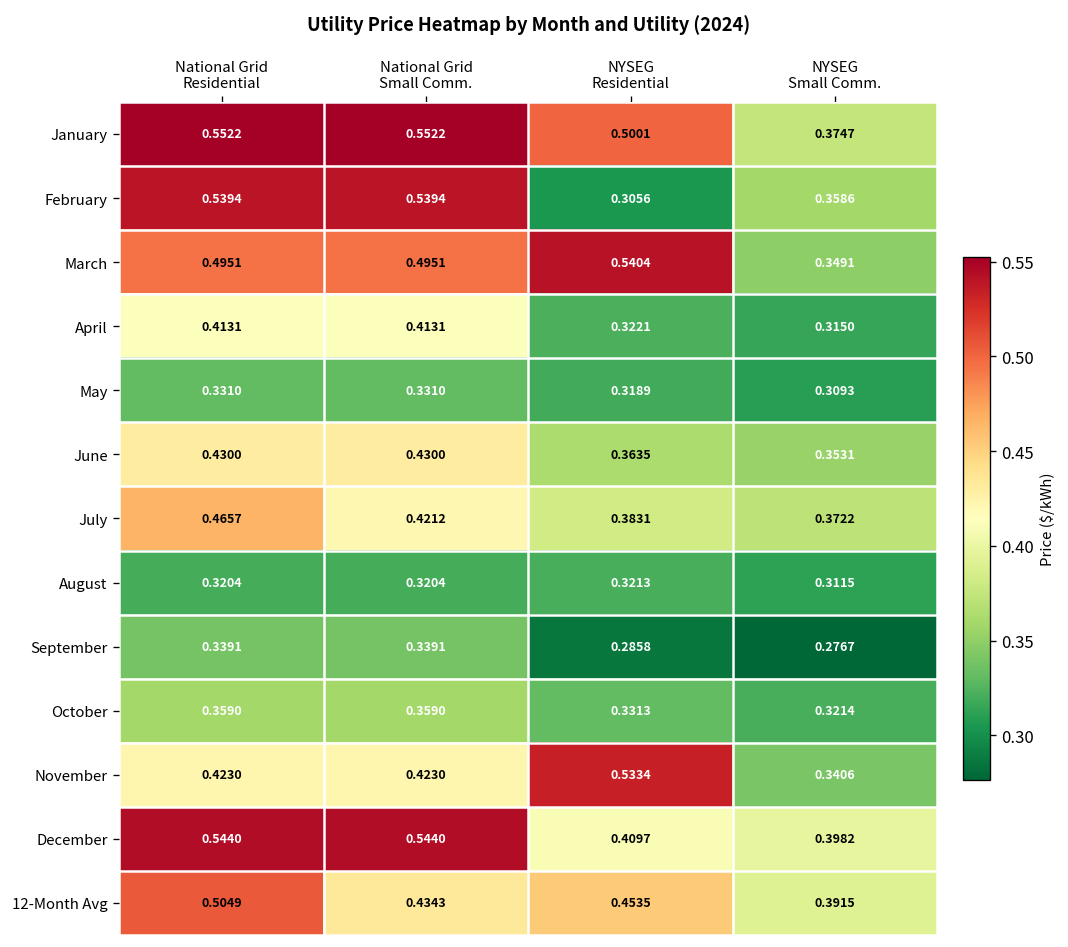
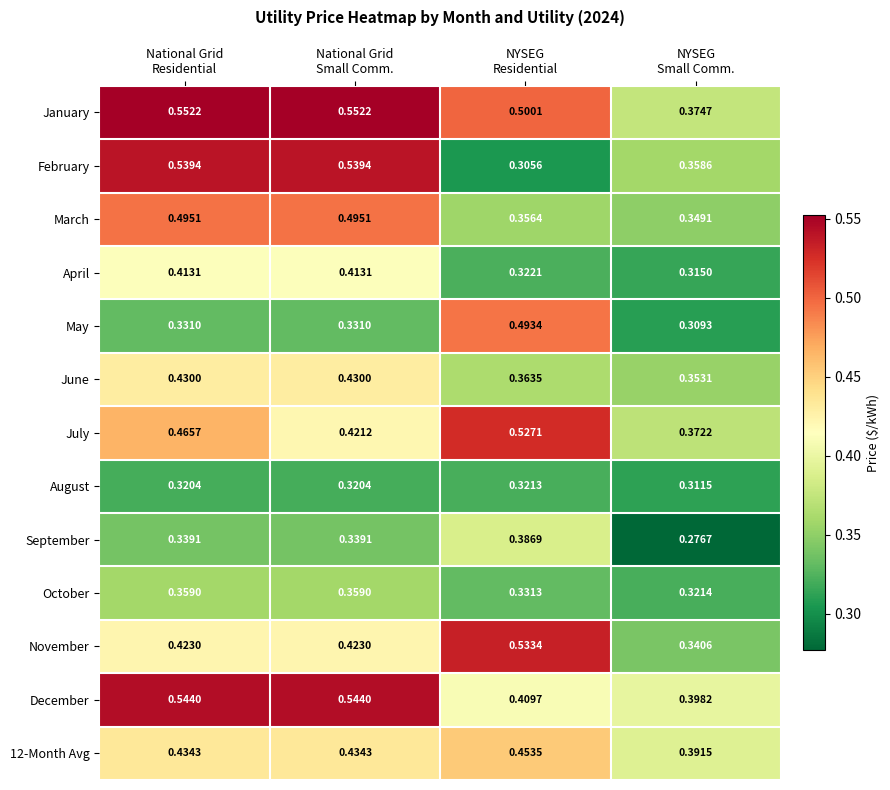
  {
    "January": {
      "National Grid Residential": 0.5522,
      "National Grid Small Comm.": 0.5522,
      "NYSEG Residential": 0.5001,
      "NYSEG Small Comm.": 0.3747
    },
    "February": {
      "National Grid Residential": 0.5394,
      "National Grid Small Comm.": 0.5394,
      "NYSEG Residential": 0.3056,
      "NYSEG Small Comm.": 0.3586
    },
    "March": {
      "National Grid Residential": 0.4951,
      "National Grid Small Comm.": 0.4951,
-     "NYSEG Residential": 0.5404,
+     "NYSEG Residential": 0.3564,
      "NYSEG Small Comm.": 0.3491
    },
    "April": {
      "National Grid Residential": 0.4131,
      "National Grid Small Comm.": 0.4131,
      "NYSEG Residential": 0.3221,
      "NYSEG Small Comm.": 0.3150
    },
    "May": {
      "National Grid Residential": 0.3310,
      "National Grid Small Comm.": 0.3310,
-     "NYSEG Residential": 0.3189,
+     "NYSEG Residential": 0.4934,
      "NYSEG Small Comm.": 0.3093
    },
    "June": {
      "National Grid Residential": 0.4300,
      "National Grid Small Comm.": 0.4300,
      "NYSEG Residential": 0.3635,
      "NYSEG Small Comm.": 0.3531
    },
    "July": {
      "National Grid Residential": 0.4657,
      "National Grid Small Comm.": 0.4212,
-     "NYSEG Residential": 0.3831,
+     "NYSEG Residential": 0.5271,
      "NYSEG Small Comm.": 0.3722
    },
    "August": {
      "National Grid Residential": 0.3204,
      "National Grid Small Comm.": 0.3204,
      "NYSEG Residential": 0.3213,
      "NYSEG Small Comm.": 0.3115
    },
    "September": {
      "National Grid Residential": 0.3391,
      "National Grid Small Comm.": 0.3391,
-     "NYSEG Residential": 0.2858,
+     "NYSEG Residential": 0.3869,
      "NYSEG Small Comm.": 0.2767
    },
    "October": {
      "National Grid Residential": 0.3590,
      "National Grid Small Comm.": 0.3590,
      "NYSEG Residential": 0.3313,
      "NYSEG Small Comm.": 0.3214
    },
    "November": {
      "National Grid Residential": 0.4230,
      "National Grid Small Comm.": 0.4230,
      "NYSEG Residential": 0.5334,
      "NYSEG Small Comm.": 0.3406
    },
    "December": {
      "National Grid Residential": 0.5440,
      "National Grid Small Comm.": 0.5440,
      "NYSEG Residential": 0.4097,
      "NYSEG Small Comm.": 0.3982
    },
    "12-Month Avg": {
-     "National Grid Residential": 0.5049,
+     "National Grid Residential": 0.4343,
      "National Grid Small Comm.": 0.4343,
      "NYSEG Residential": 0.4535,
      "NYSEG Small Comm.": 0.3915
    }
  }
